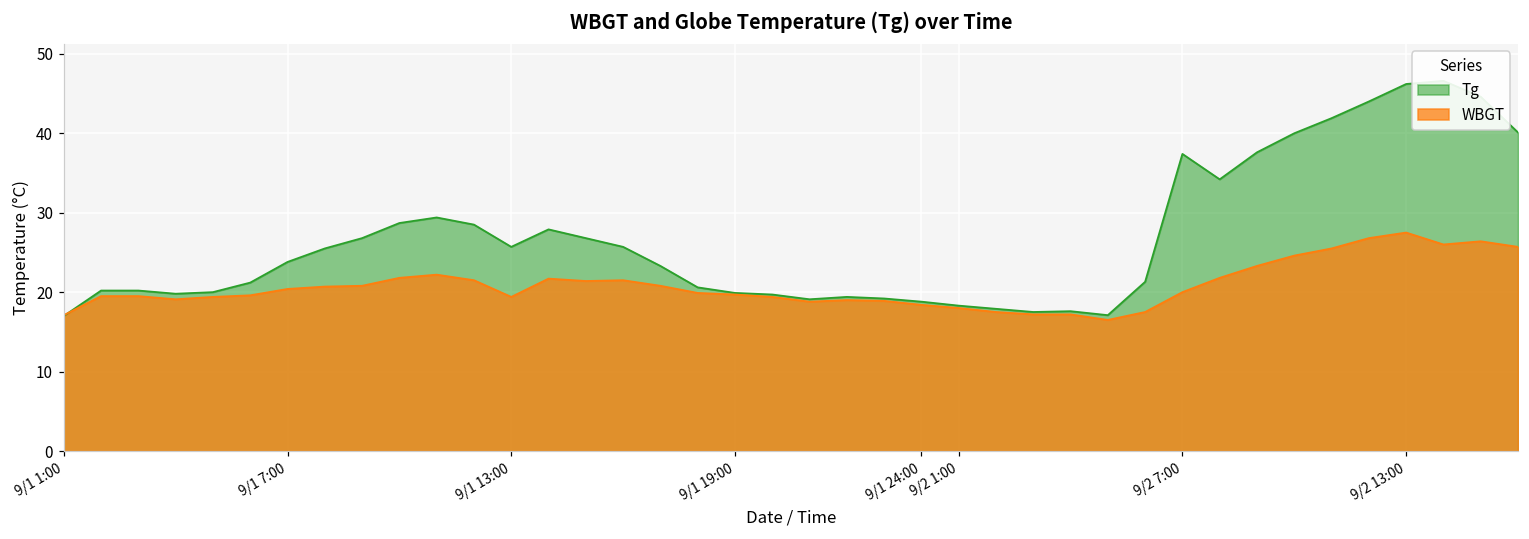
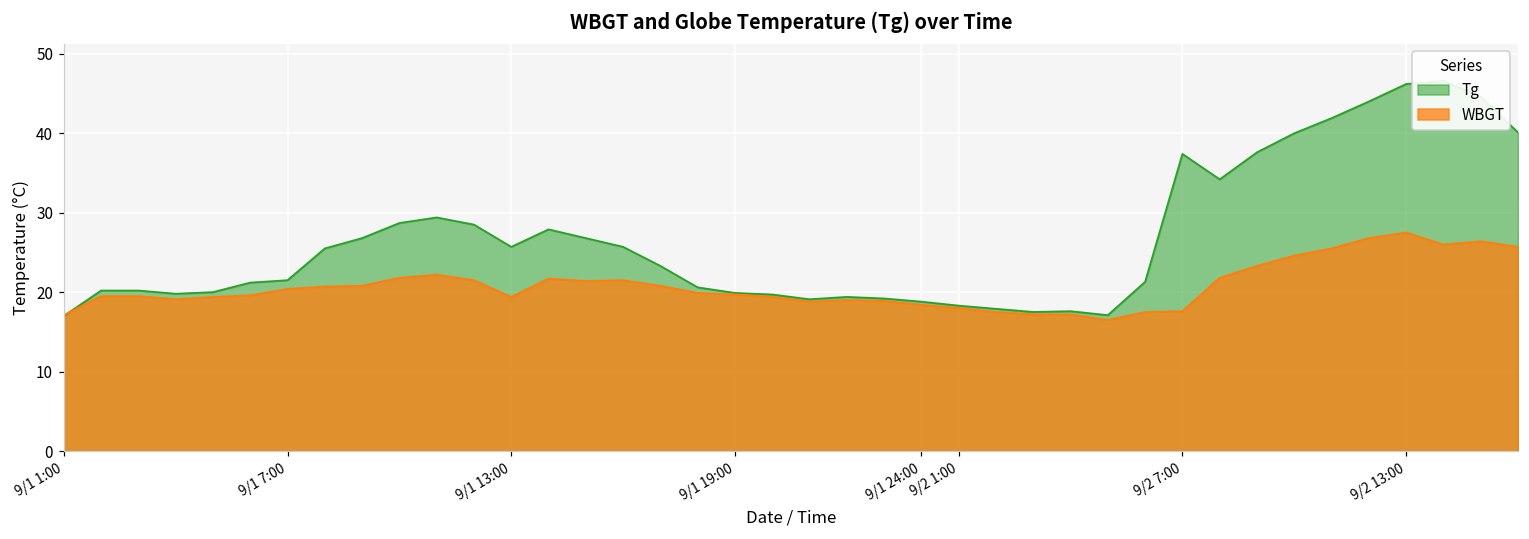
  {
    "Tg": {
-     "9/1 7:00": 24,
+     "9/1 7:00": 22,
      "9/1 13:00": 26,
      "9/1 24:00": 19,
      "9/2 7:00": 37,
      "9/2 13:00": 46
    },
    "WBGT": {
      "9/1 7:00": 20,
      "9/1 13:00": 19,
      "9/1 24:00": 18,
-     "9/2 7:00": 20,
+     "9/2 7:00": 18,
      "9/2 13:00": 28
    }
  }
